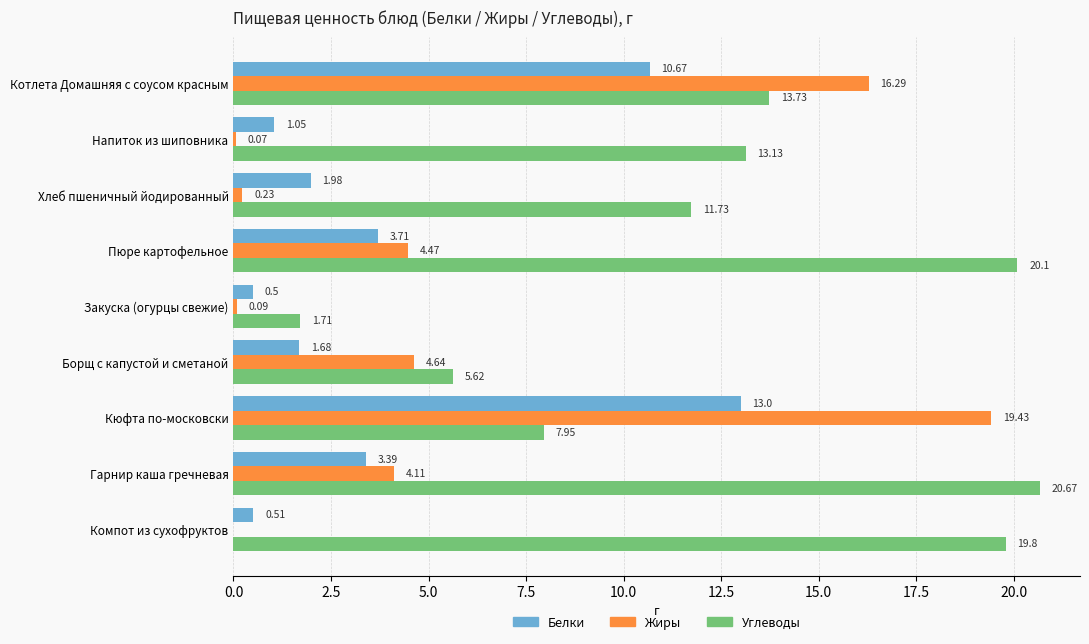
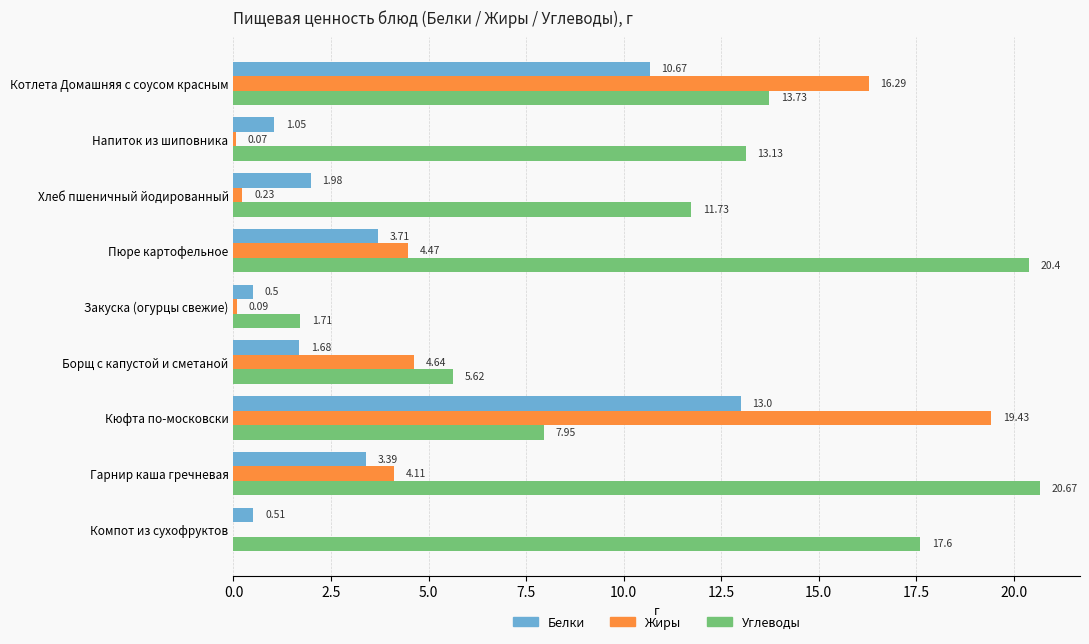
  {
    "Белки": {
      "Котлета Домашняя с соусом красным": 10.67,
      "Напиток из шиповника": 1.05,
      "Хлеб пшеничный йодированный": 1.98,
      "Пюре картофельное": 3.71,
      "Закуска (огурцы свежие)": 0.5,
      "Борщ с капустой и сметаной": 1.68,
      "Кюфта по-московски": 13.0,
      "Гарнир каша гречневая": 3.39,
      "Компот из сухофруктов": 0.51
    },
    "Жиры": {
      "Котлета Домашняя с соусом красным": 16.29,
      "Напиток из шиповника": 0.07,
      "Хлеб пшеничный йодированный": 0.23,
      "Пюре картофельное": 4.47,
      "Закуска (огурцы свежие)": 0.09,
      "Борщ с капустой и сметаной": 4.64,
      "Кюфта по-московски": 19.43,
      "Гарнир каша гречневая": 4.11
    },
    "Углеводы": {
      "Котлета Домашняя с соусом красным": 13.73,
      "Напиток из шиповника": 13.13,
      "Хлеб пшеничный йодированный": 11.73,
-     "Пюре картофельное": 20.1,
+     "Пюре картофельное": 20.4,
      "Закуска (огурцы свежие)": 1.71,
      "Борщ с капустой и сметаной": 5.62,
      "Кюфта по-московски": 7.95,
      "Гарнир каша гречневая": 20.67,
-     "Компот из сухофруктов": 19.8
+     "Компот из сухофруктов": 17.6
    }
  }
